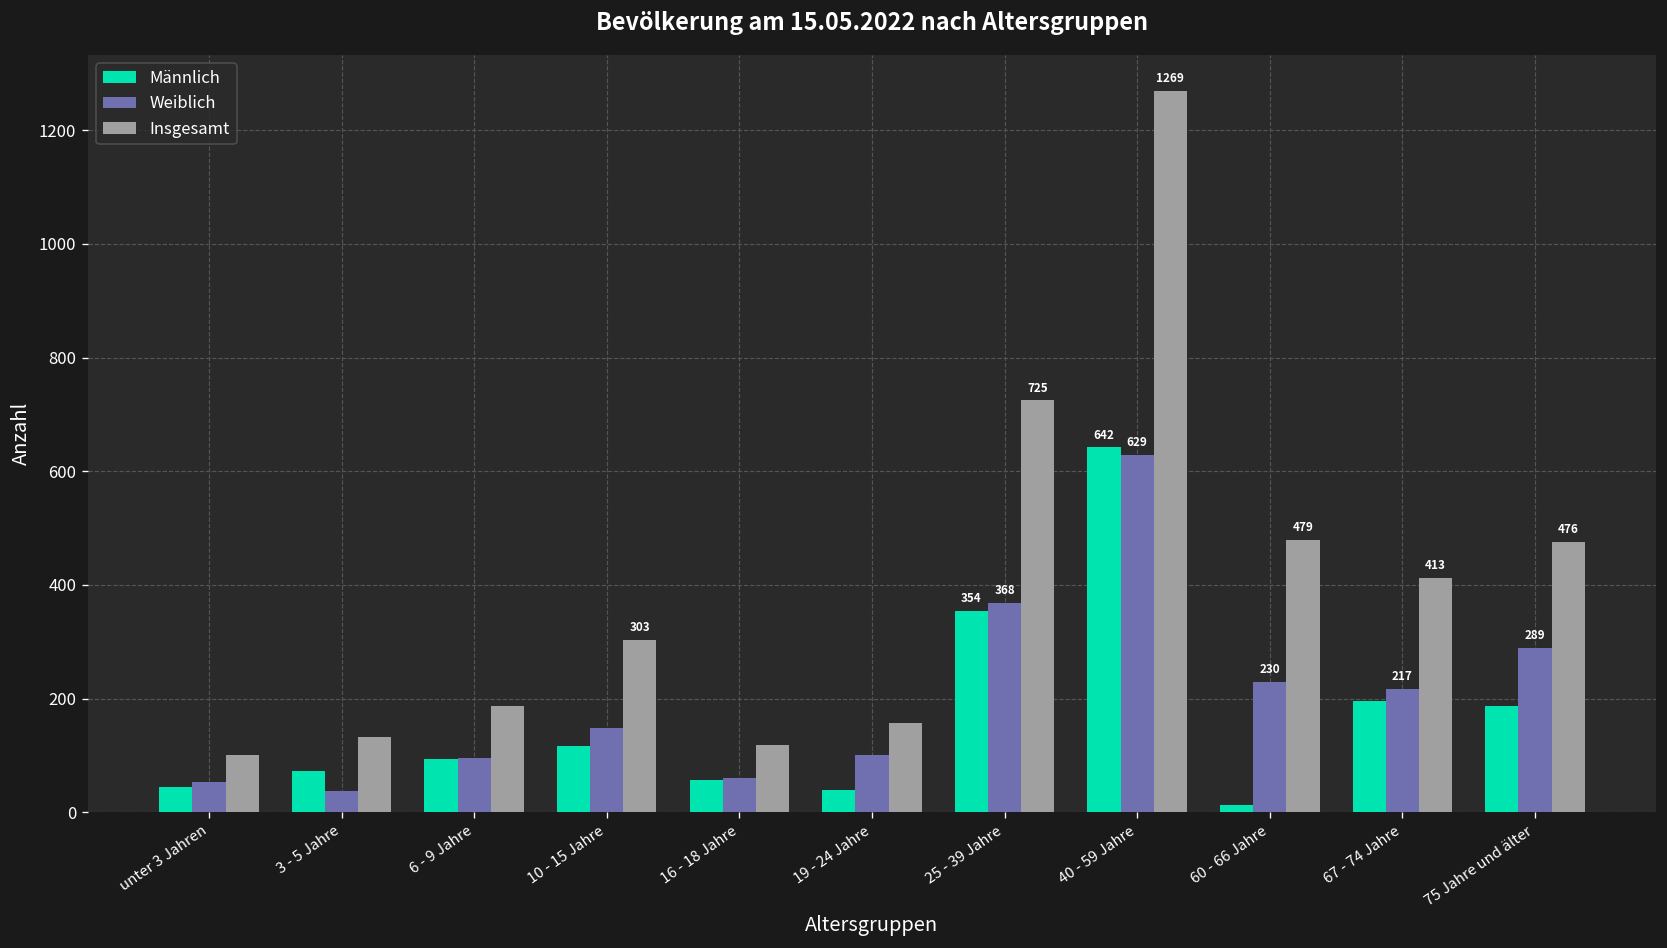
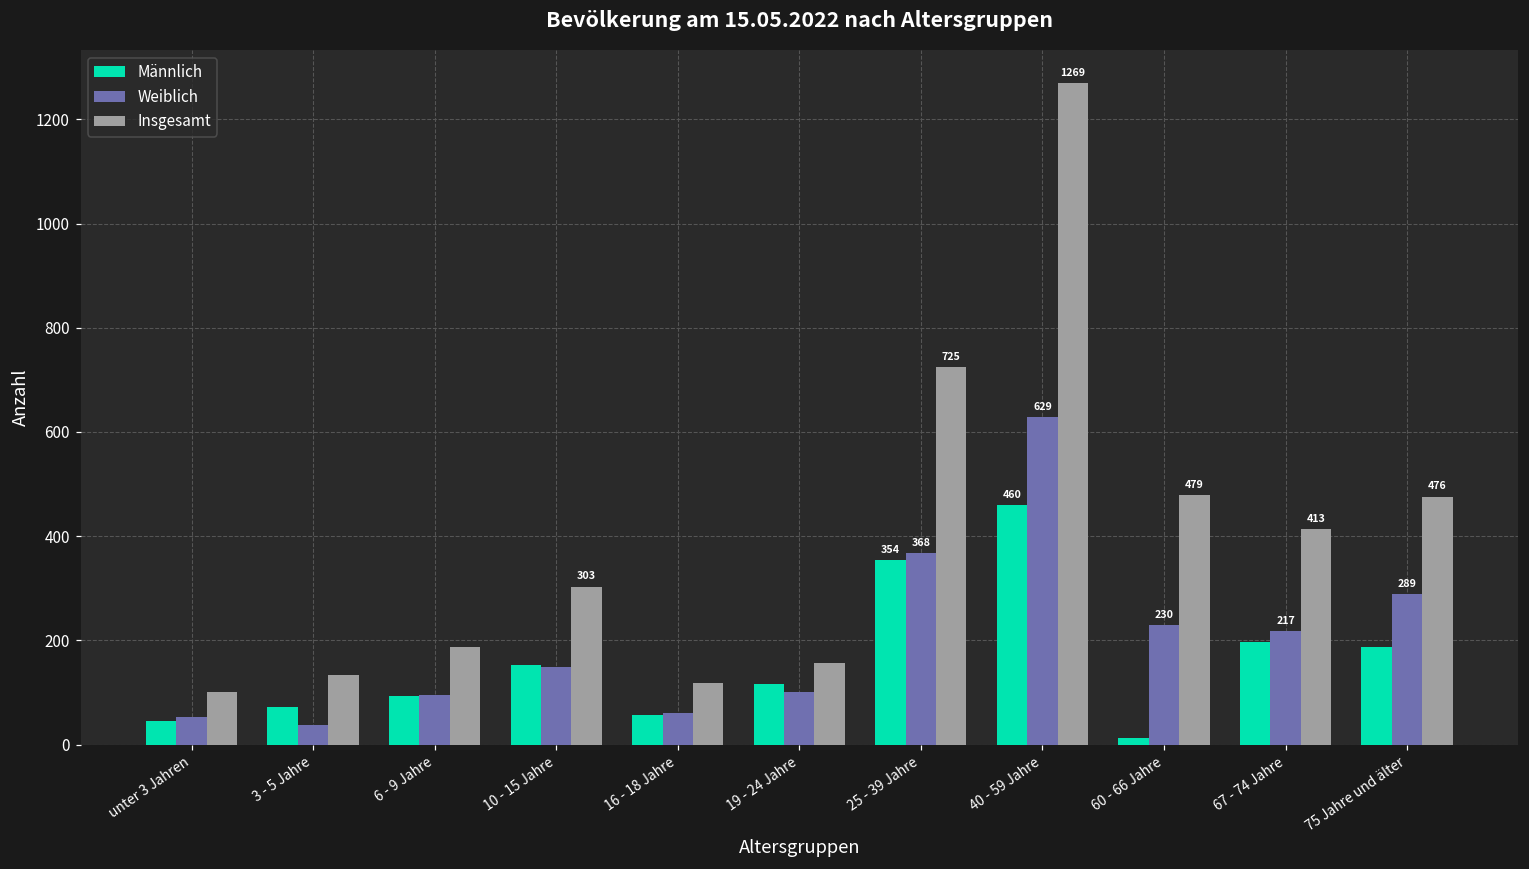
  {
    "Männlich": {
-     "10 - 15 Jahre": 120,
-     "19 - 24 Jahre": 40,
+     "10 - 15 Jahre": 150,
+     "19 - 24 Jahre": 120,
      "25 - 39 Jahre": 354,
-     "40 - 59 Jahre": 642
+     "40 - 59 Jahre": 460
    },
    "Weiblich": {
      "25 - 39 Jahre": 368,
      "40 - 59 Jahre": 629,
      "60 - 66 Jahre": 230,
      "67 - 74 Jahre": 217,
      "75 Jahre und älter": 289
    },
    "Insgesamt": {
      "10 - 15 Jahre": 303,
      "25 - 39 Jahre": 725,
      "40 - 59 Jahre": 1269,
      "60 - 66 Jahre": 479,
      "67 - 74 Jahre": 413,
      "75 Jahre und älter": 476
    }
  }
